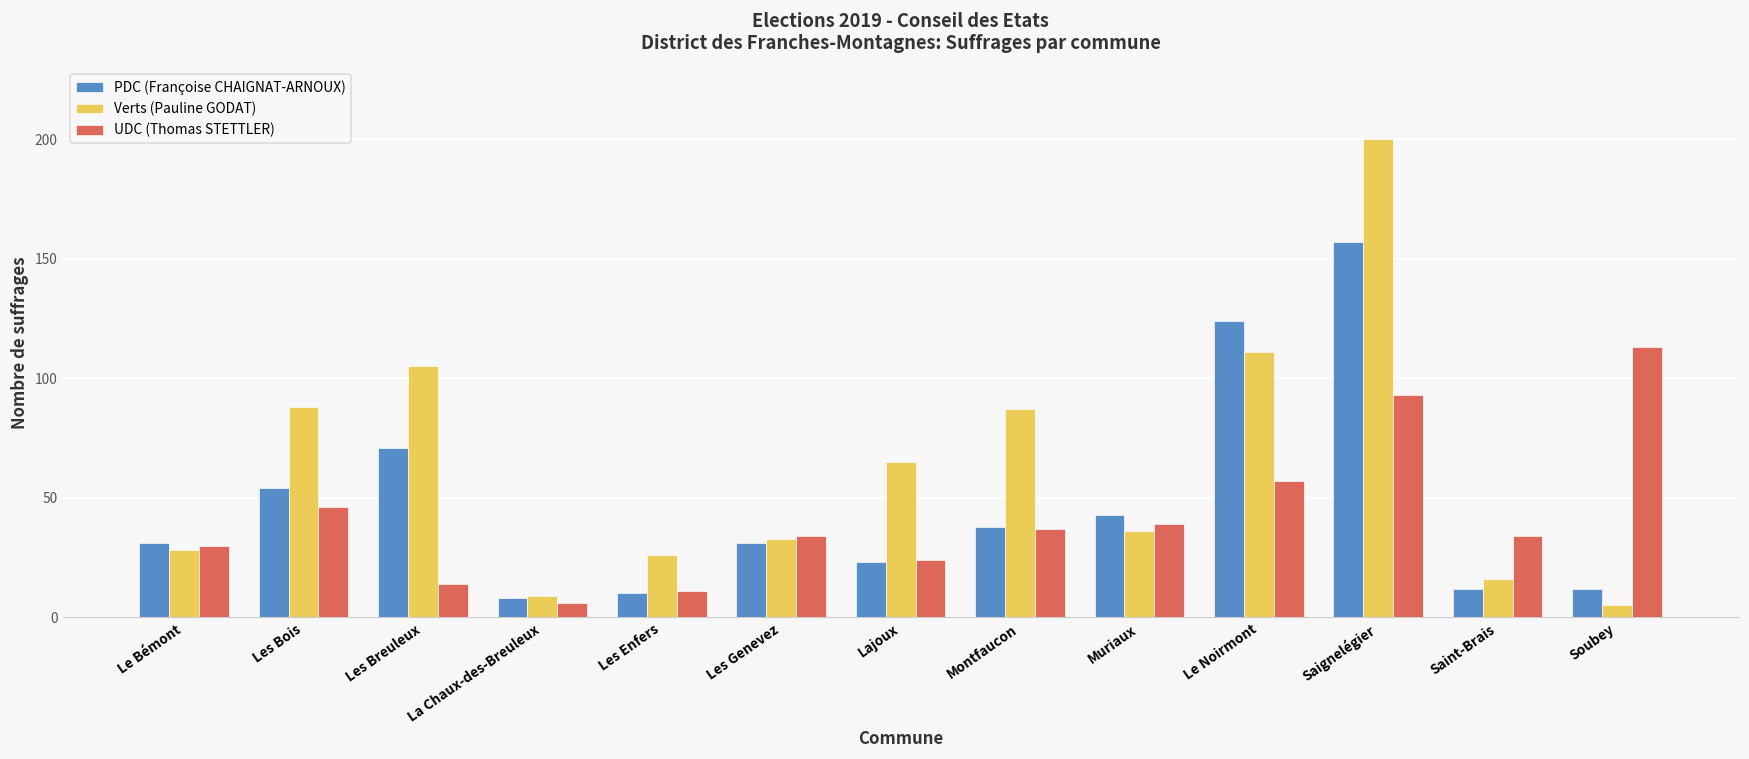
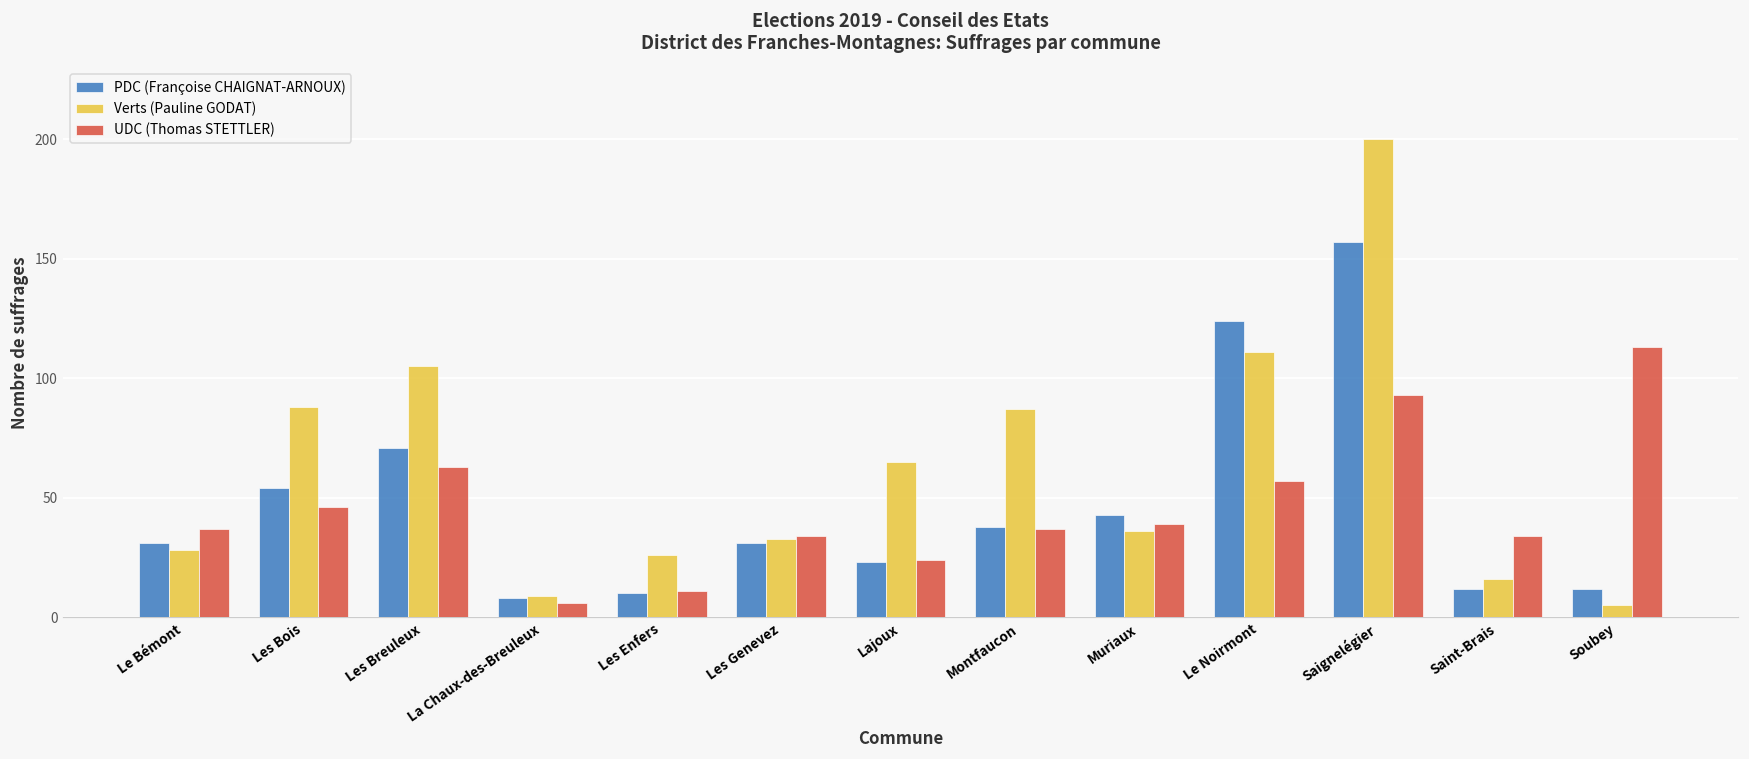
  {
    "PDC (Françoise CHAIGNAT-ARNOUX)": {
      "Le Bémont": 31,
      "Les Bois": 54,
      "Les Breuleux": 71,
      "La Chaux-des-Breuleux": 8,
      "Les Enfers": 10,
      "Les Genevez": 31,
      "Lajoux": 23,
      "Montfaucon": 38,
      "Muriaux": 43,
      "Le Noirmont": 124,
      "Saignelégier": 157,
      "Saint-Brais": 12,
      "Soubey": 12
    },
    "Verts (Pauline GODAT)": {
      "Le Bémont": 28,
      "Les Bois": 88,
      "Les Breuleux": 105,
      "La Chaux-des-Breuleux": 9,
      "Les Enfers": 26,
      "Les Genevez": 33,
      "Lajoux": 65,
      "Montfaucon": 87,
      "Muriaux": 36,
      "Le Noirmont": 111,
      "Saignelégier": 200,
      "Saint-Brais": 16,
      "Soubey": 5
    },
    "UDC (Thomas STETTLER)": {
-     "Le Bémont": 30,
+     "Le Bémont": 37,
      "Les Bois": 46,
-     "Les Breuleux": 14,
+     "Les Breuleux": 63,
      "La Chaux-des-Breuleux": 6,
      "Les Enfers": 11,
      "Les Genevez": 34,
      "Lajoux": 24,
      "Montfaucon": 37,
      "Muriaux": 39,
      "Le Noirmont": 57,
      "Saignelégier": 93,
      "Saint-Brais": 34,
      "Soubey": 113
    }
  }
